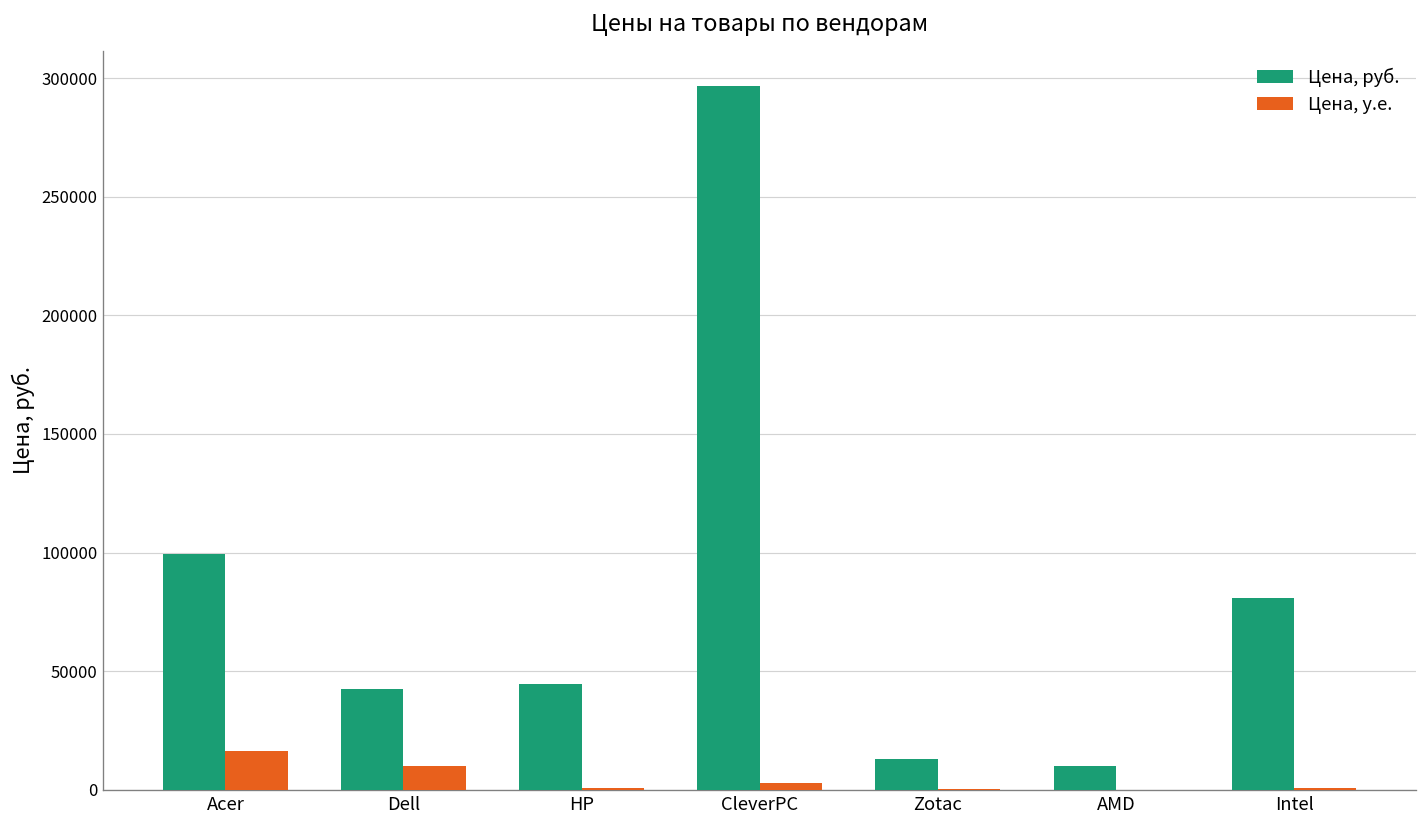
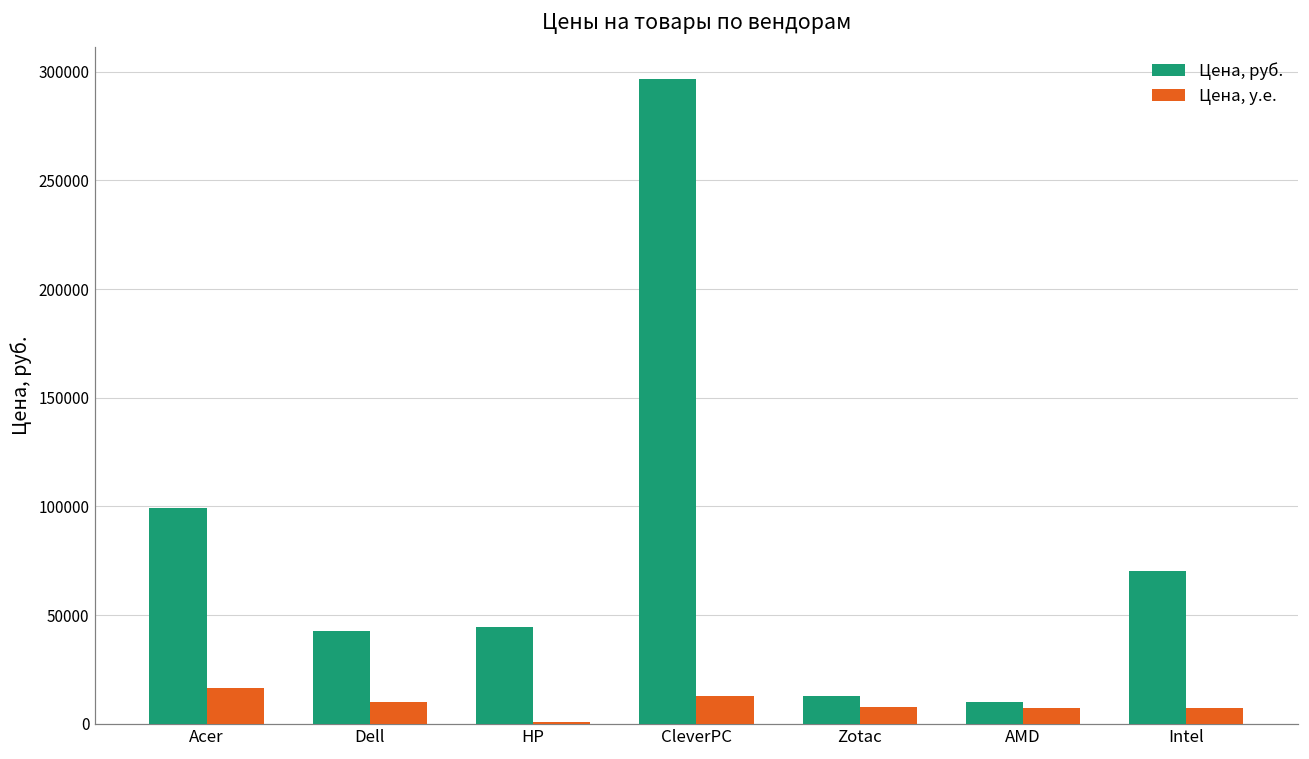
  {
    "Цена, руб.": {
      "Acer": 100000,
      "Dell": 43000,
      "HP": 45000,
      "CleverPC": 297000,
      "Zotac": 13000,
      "AMD": 10000,
-     "Intel": 81000
+     "Intel": 70000
    },
    "Цена, у.е.": {
      "Acer": 16000,
      "Dell": 10000,
-     "CleverPC": 3000,
-     "Zotac": 0,
-     "AMD": 0,
-     "Intel": 1000
+     "CleverPC": 13000,
+     "Zotac": 8000,
+     "AMD": 7000,
+     "Intel": 8000
    }
  }
